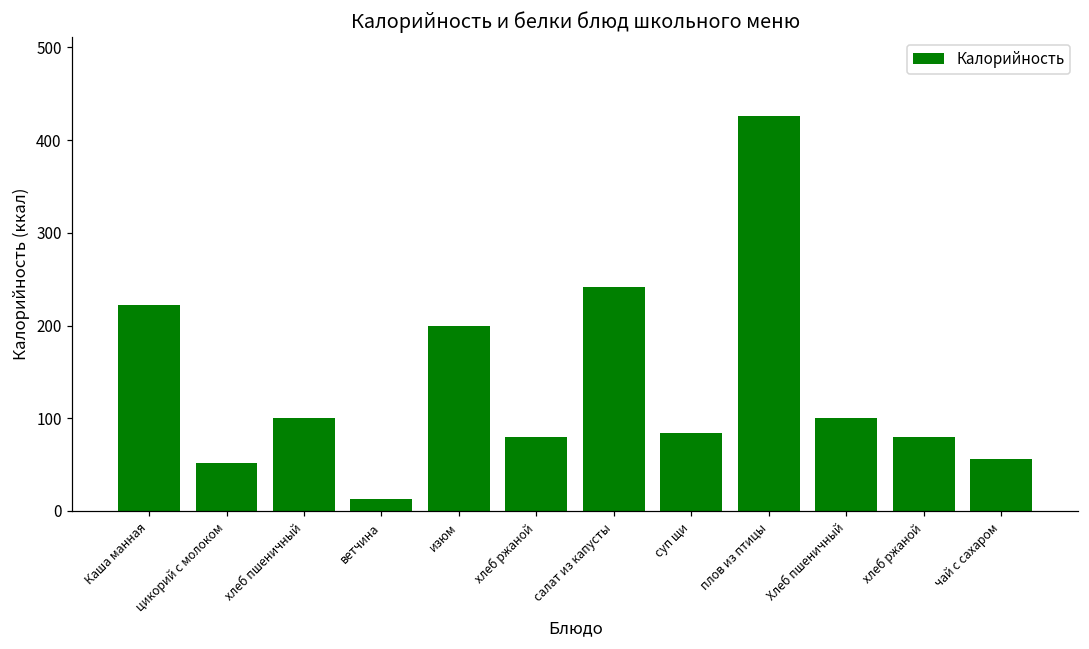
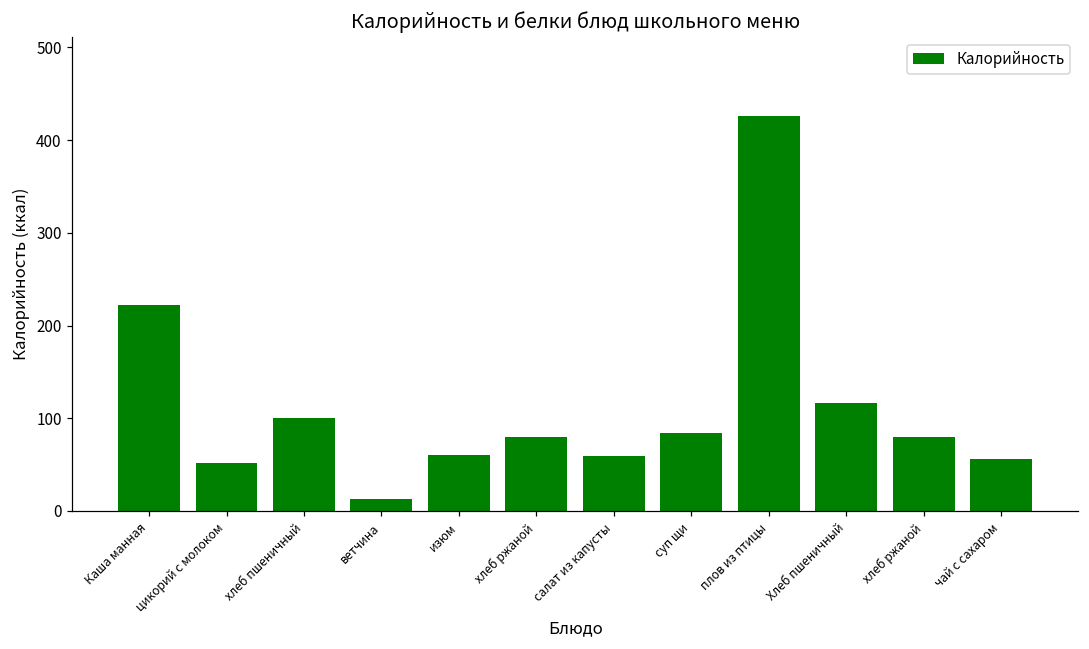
  {
    "Каша манная": 220,
    "цикорий с молоком": 50,
    "хлеб пшеничный": 100,
    "ветчина": 10,
-   "изюм": 200,
-   "салат из капусты": 240,
+   "изюм": 60,
+   "салат из капусты": 60,
    "суп щи": 80,
    "плов из птицы": 430,
-   "Хлеб пшеничный": 100,
+   "Хлеб пшеничный": 120,
    "чай с сахаром": 60
  }
